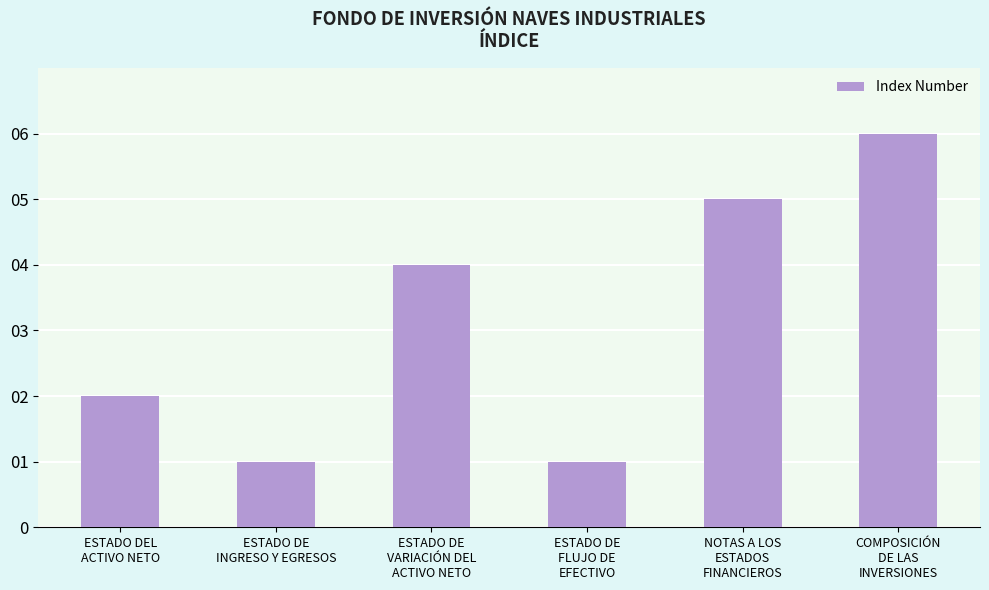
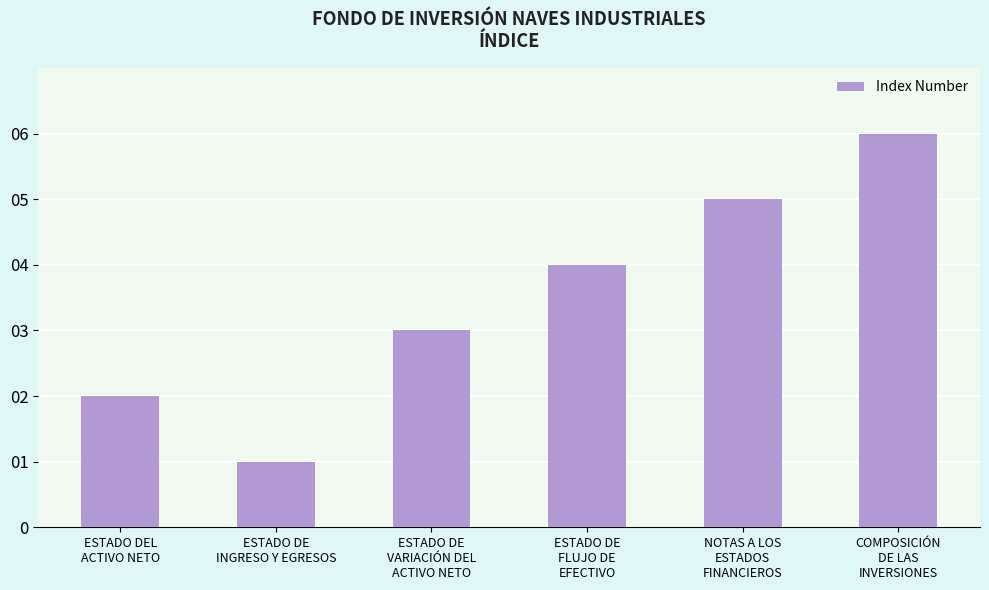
  {
    "ESTADO DEL ACTIVO NETO": 2,
    "ESTADO DE INGRESO Y EGRESOS": 1,
-   "ESTADO DE VARIACIÓN DEL ACTIVO NETO": 4,
-   "ESTADO DE FLUJO DE EFECTIVO": 1,
+   "ESTADO DE VARIACIÓN DEL ACTIVO NETO": 3,
+   "ESTADO DE FLUJO DE EFECTIVO": 4,
    "NOTAS A LOS ESTADOS FINANCIEROS": 5,
    "COMPOSICIÓN DE LAS INVERSIONES": 6
  }
